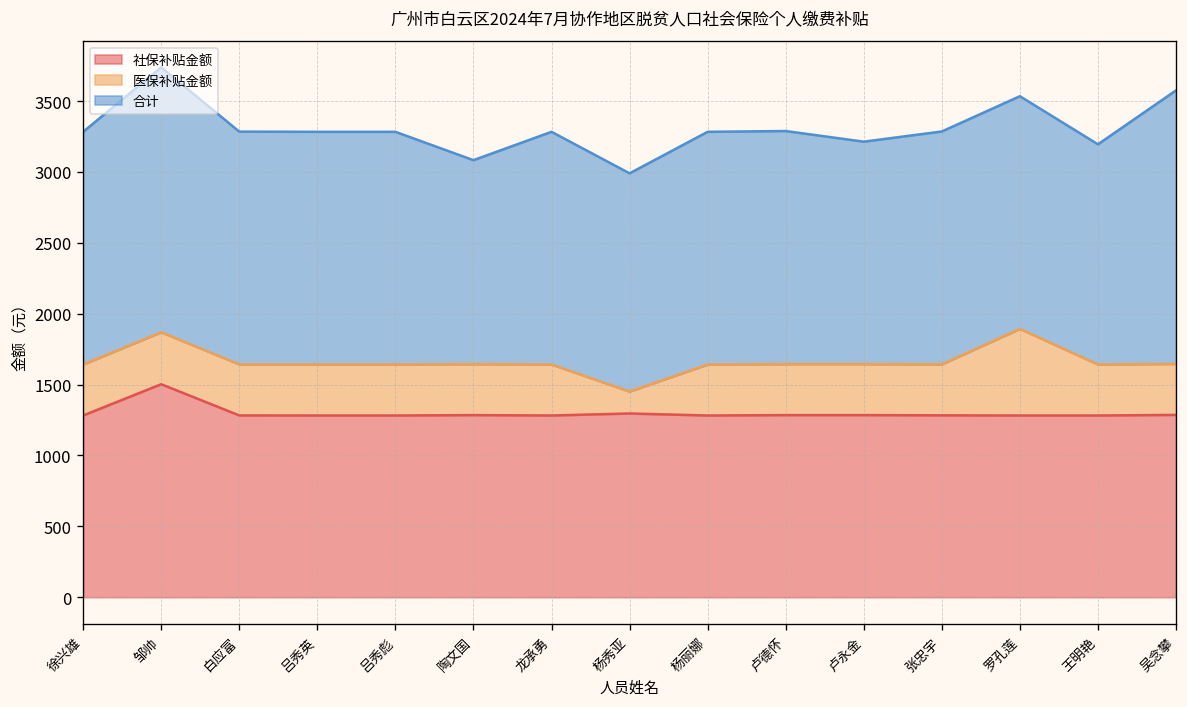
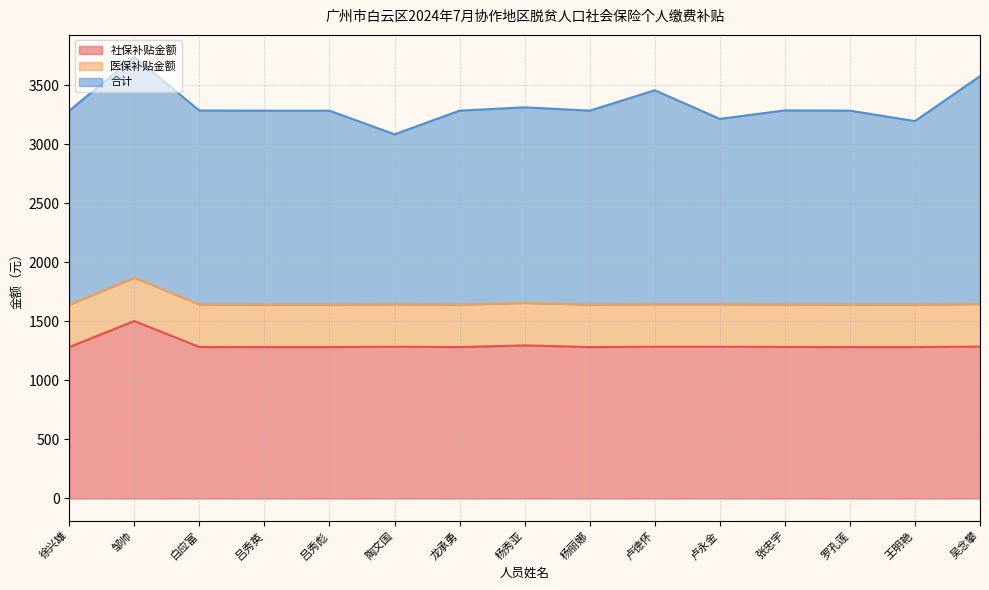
  {
    "社保补贴金额": {
      "徐兴雄": 1280,
      "邹帅": 1500,
      "白应富": 1280,
      "吕秀英": 1280,
      "吕秀彪": 1280,
      "陶文国": 1280,
      "龙承勇": 1280,
      "杨秀亚": 1300,
      "杨丽娜": 1280,
      "卢德怀": 1280,
      "卢永金": 1280,
      "张忠宇": 1280,
      "罗孔莲": 1280,
      "王明艳": 1280,
      "吴念攀": 1290
    },
    "医保补贴金额": {
      "徐兴雄": 360,
      "邹帅": 370,
      "白应富": 360,
      "吕秀英": 360,
      "吕秀彪": 360,
      "陶文国": 360,
      "龙承勇": 360,
-     "杨秀亚": 150,
+     "杨秀亚": 360,
      "杨丽娜": 360,
      "卢德怀": 360,
      "卢永金": 360,
      "张忠宇": 360,
-     "罗孔莲": 610,
+     "罗孔莲": 360,
      "王明艳": 360,
      "吴念攀": 360
    },
    "合计": {
      "徐兴雄": 1640,
      "白应富": 1640,
      "吕秀英": 1640,
      "吕秀彪": 1640,
      "陶文国": 1440,
      "龙承勇": 1640,
-     "杨秀亚": 1540,
+     "杨秀亚": 1660,
      "杨丽娜": 1640,
-     "卢德怀": 1640,
+     "卢德怀": 1810,
      "卢永金": 1570,
      "张忠宇": 1640,
      "罗孔莲": 1640,
      "王明艳": 1550,
      "吴念攀": 1930
    }
  }
